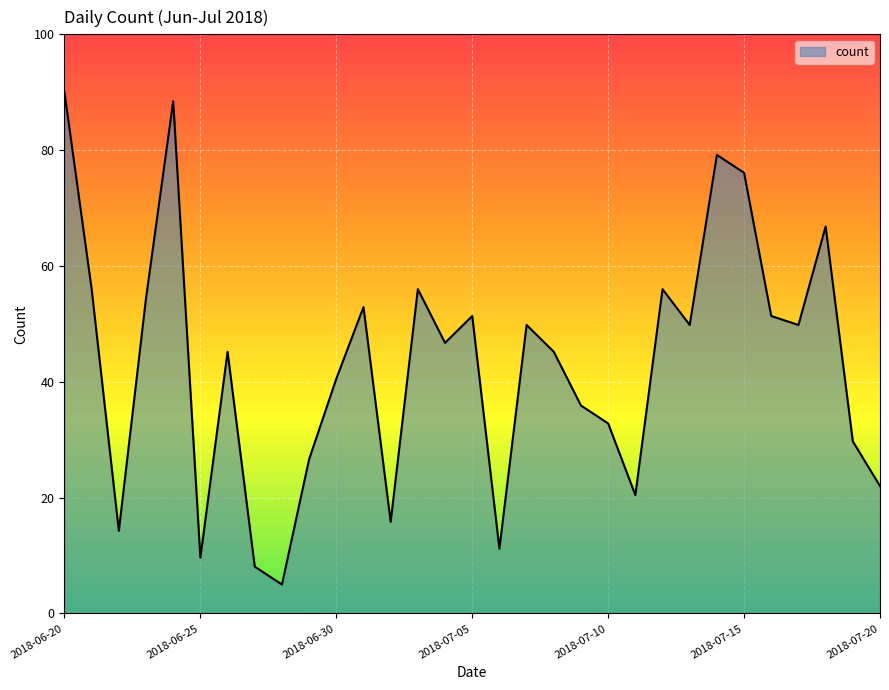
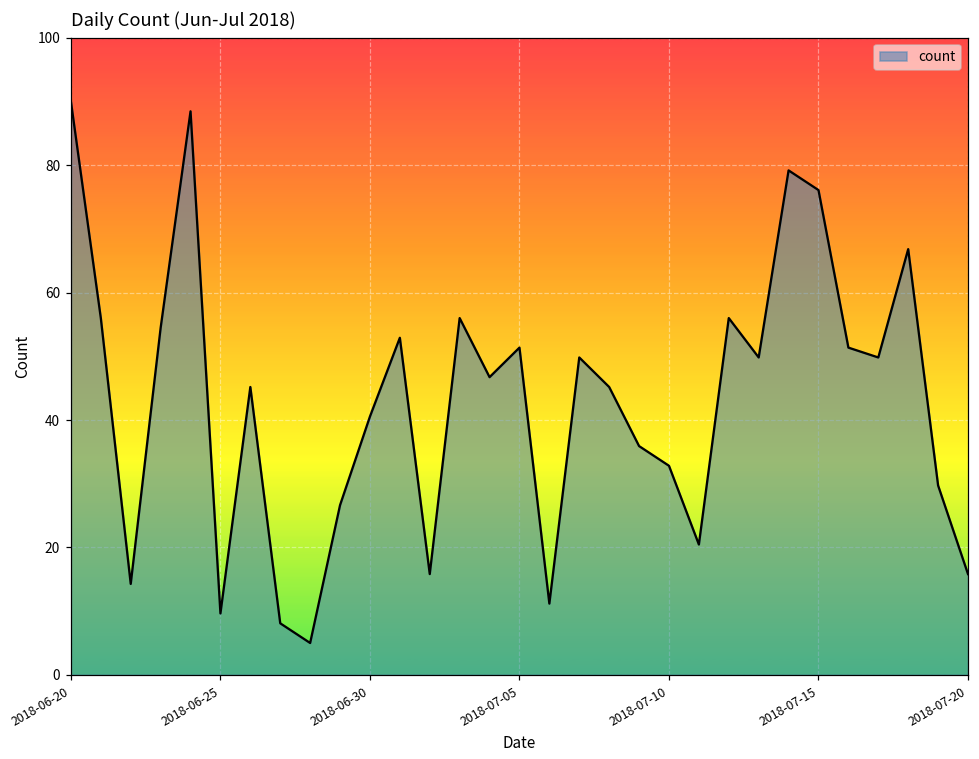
  {
    "2018-06-20": 90,
    "2018-06-25": 10,
    "2018-06-30": 41,
    "2018-07-05": 51,
    "2018-07-10": 33,
    "2018-07-15": 76,
-   "2018-07-20": 22
+   "2018-07-20": 16
  }
